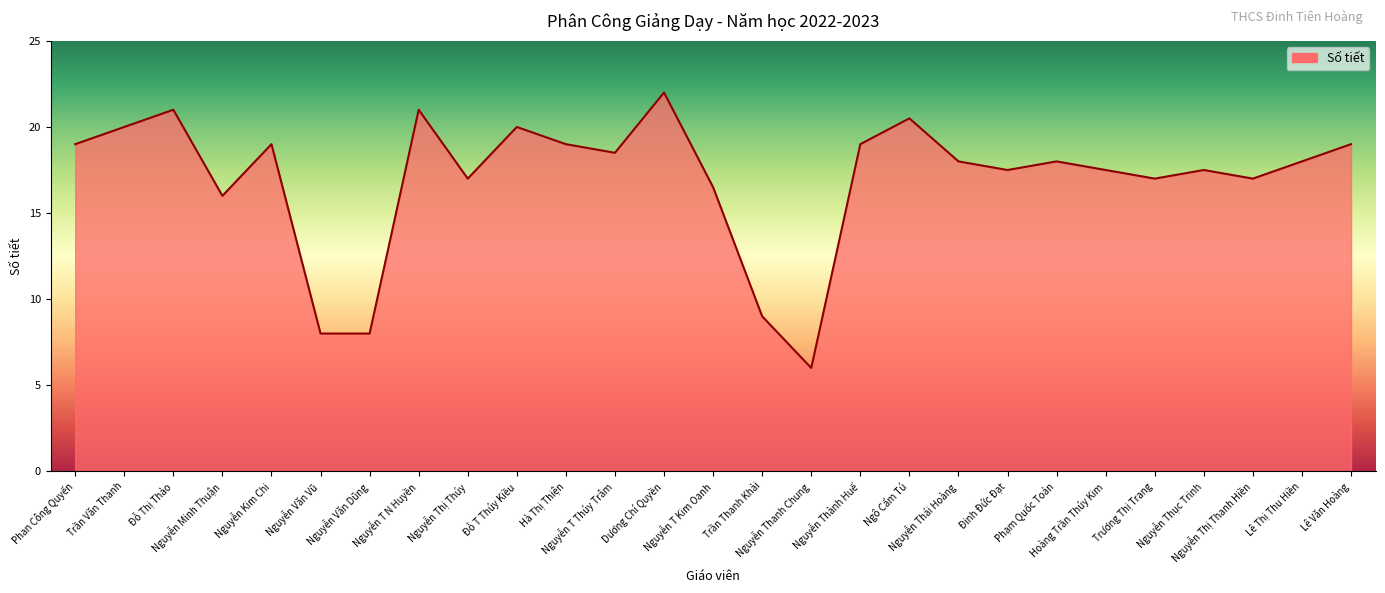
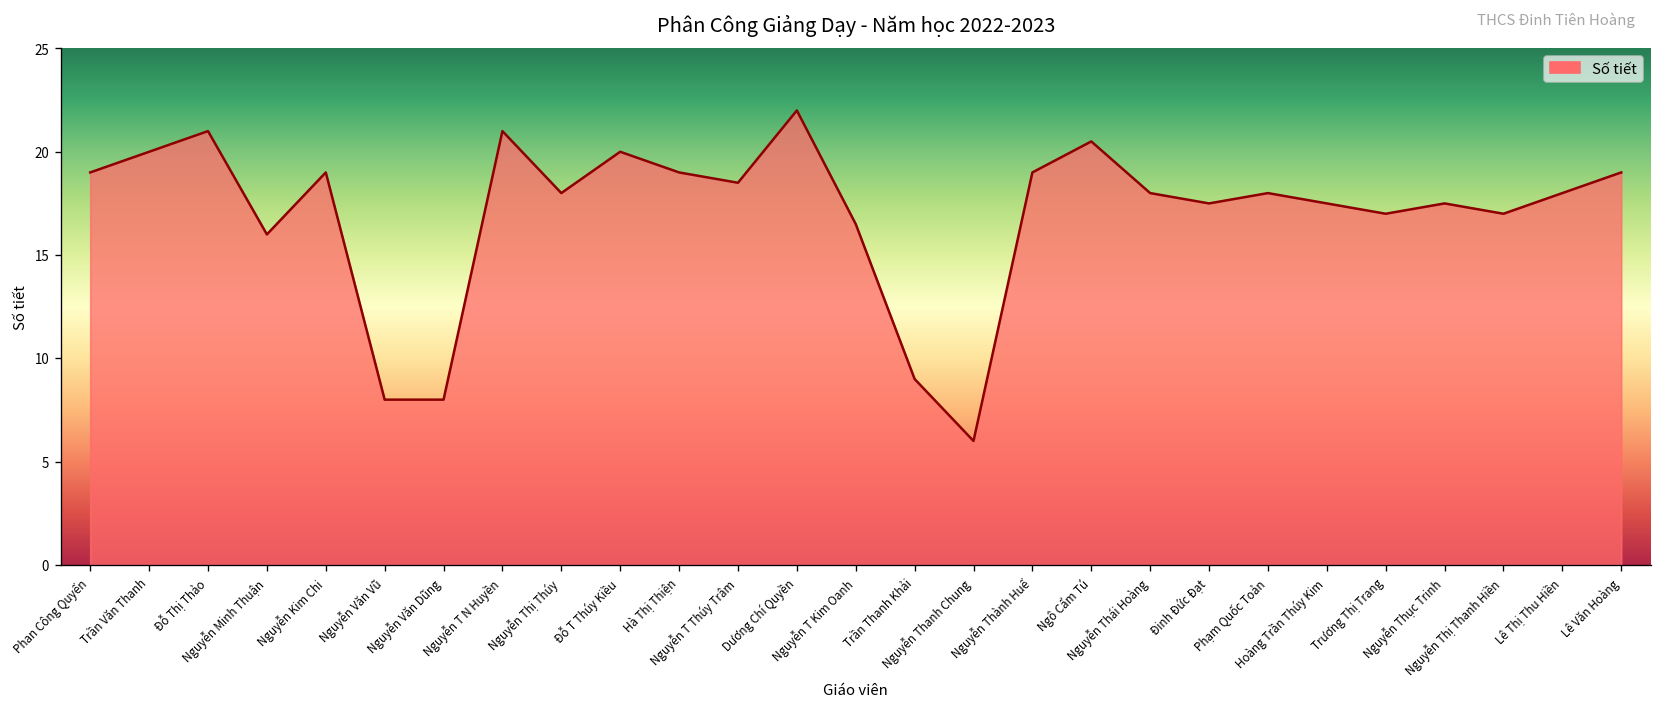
  {
    "Phan Công Quyến": 19,
    "Trần Văn Thanh": 20,
    "Đỗ Thị Thảo": 21,
    "Nguyễn Minh Thuận": 16,
    "Nguyễn Kim Chi": 19,
    "Nguyễn Văn Vũ": 8,
    "Nguyễn Văn Dũng": 8,
    "Nguyễn T N Huyền": 21,
-   "Nguyễn Thị Thúy": 17,
+   "Nguyễn Thị Thúy": 18,
    "Đỗ T Thúy Kiều": 20,
    "Hà Thị Thiện": 19,
    "Nguyễn T Thúy Trâm": 18.5,
    "Dương Chí Quyền": 22,
    "Nguyễn T Kim Oanh": 16.5,
    "Trần Thanh Khải": 9,
    "Nguyễn Thanh Chung": 6,
    "Nguyễn Thành Huế": 19,
    "Ngô Cẩm Tú": 20.5,
    "Nguyễn Thái Hoàng": 18,
    "Đinh Đức Đạt": 17.5,
    "Phạm Quốc Toản": 18,
    "Hoàng Trần Thúy Kim": 17.5,
    "Trương Thị Trang": 17,
    "Nguyễn Thục Trinh": 17.5,
    "Nguyễn Thị Thanh Hiền": 17,
    "Lê Thị Thu Hiền": 18,
    "Lê Văn Hoàng": 19
  }
